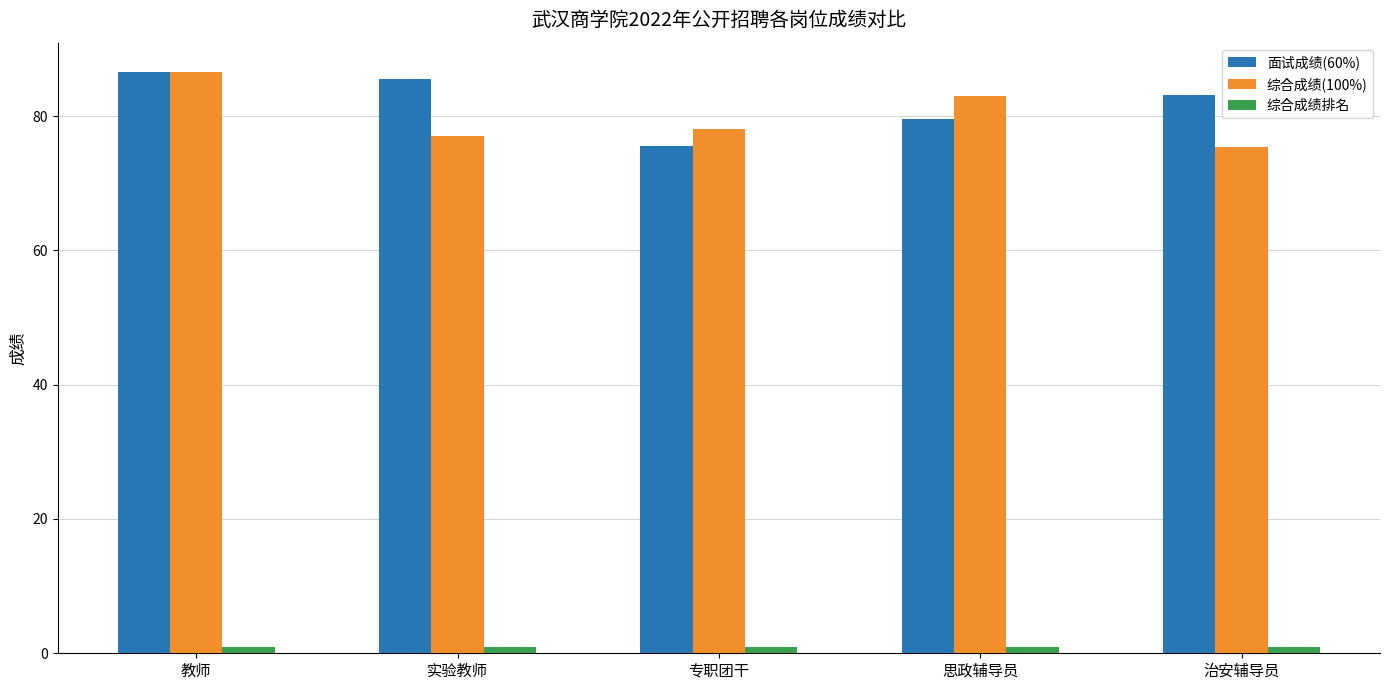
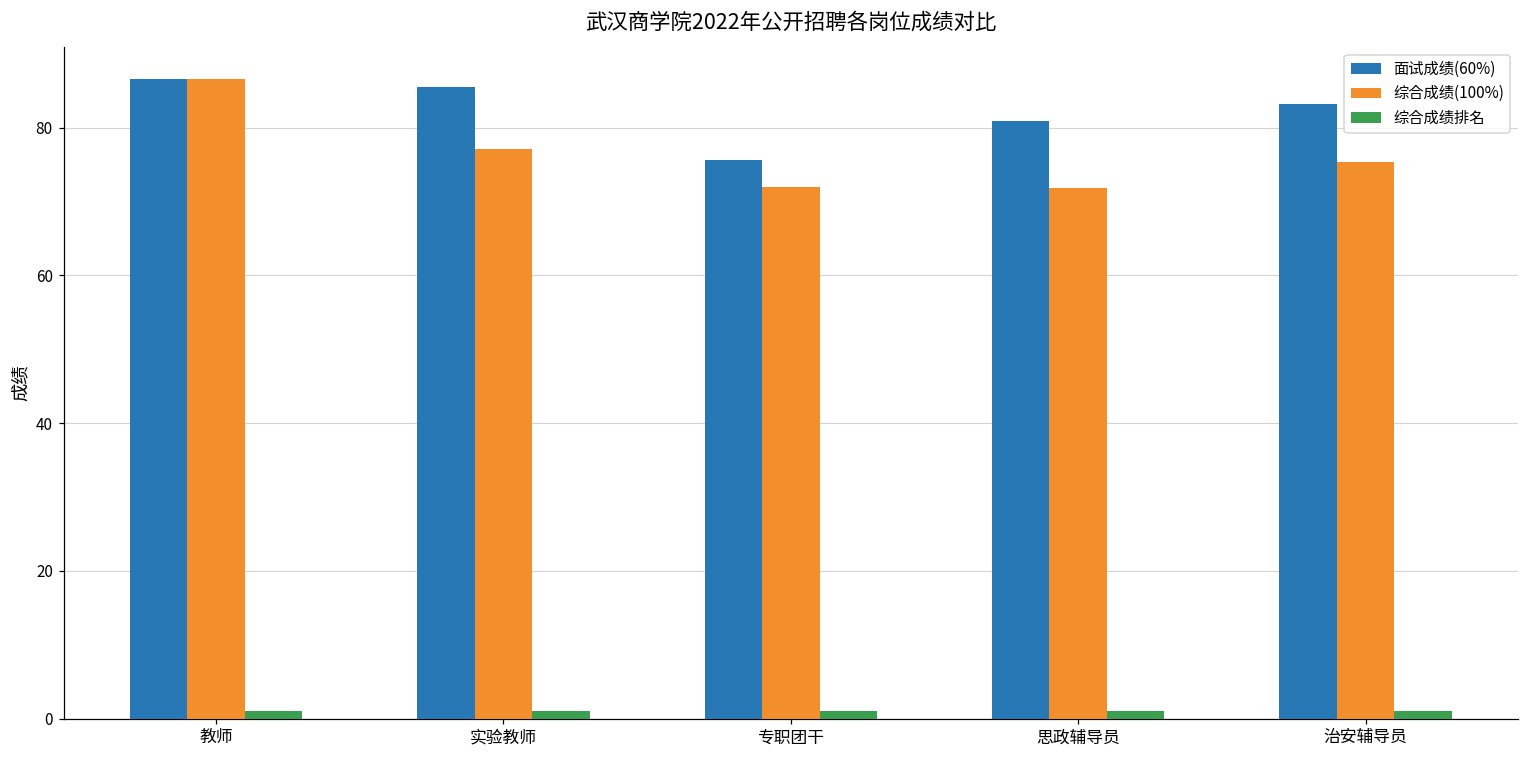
  {
    "面试成绩(60%)": {
      "教师": 87,
      "实验教师": 85,
      "专职团干": 76,
-     "思政辅导员": 80,
+     "思政辅导员": 81,
      "治安辅导员": 83
    },
    "综合成绩(100%)": {
      "教师": 87,
      "实验教师": 77,
-     "专职团干": 78,
-     "思政辅导员": 83,
+     "专职团干": 72,
+     "思政辅导员": 72,
      "治安辅导员": 75
    },
    "综合成绩排名": {
      "教师": 1,
      "实验教师": 1,
      "专职团干": 1,
      "思政辅导员": 1,
      "治安辅导员": 1
    }
  }
